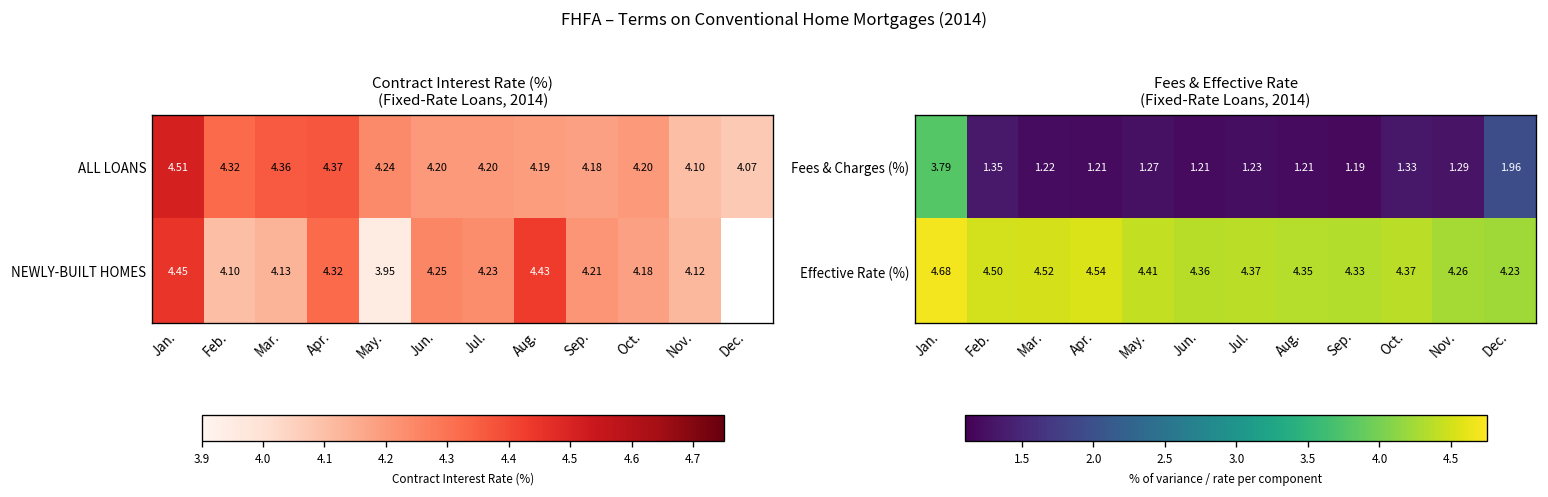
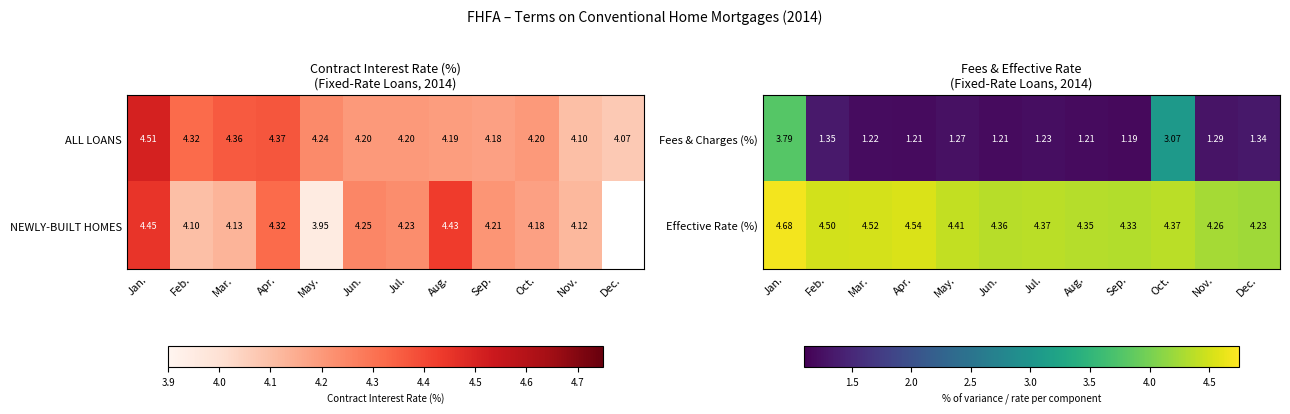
  {
    "Contract Interest Rate (%) (Fixed-Rate Loans, 2014)": {
      "ALL LOANS": {
        "Jan.": 4.51,
        "Feb.": 4.32,
        "Mar.": 4.36,
        "Apr.": 4.37,
        "May.": 4.24,
        "Jun.": 4.20,
        "Jul.": 4.20,
        "Aug.": 4.19,
        "Sep.": 4.18,
        "Oct.": 4.20,
        "Nov.": 4.10,
        "Dec.": 4.07
      },
      "NEWLY-BUILT HOMES": {
        "Jan.": 4.45,
        "Feb.": 4.10,
        "Mar.": 4.13,
        "Apr.": 4.32,
        "May.": 3.95,
        "Jun.": 4.25,
        "Jul.": 4.23,
        "Aug.": 4.43,
        "Sep.": 4.21,
        "Oct.": 4.18,
        "Nov.": 4.12
      }
    },
    "Fees & Effective Rate (Fixed-Rate Loans, 2014)": {
      "Fees & Charges (%)": {
        "Jan.": 3.79,
        "Feb.": 1.35,
        "Mar.": 1.22,
        "Apr.": 1.21,
        "May.": 1.27,
        "Jun.": 1.21,
        "Jul.": 1.23,
        "Aug.": 1.21,
        "Sep.": 1.19,
-       "Oct.": 1.33,
+       "Oct.": 3.07,
        "Nov.": 1.29,
-       "Dec.": 1.96
+       "Dec.": 1.34
      },
      "Effective Rate (%)": {
        "Jan.": 4.68,
        "Feb.": 4.50,
        "Mar.": 4.52,
        "Apr.": 4.54,
        "May.": 4.41,
        "Jun.": 4.36,
        "Jul.": 4.37,
        "Aug.": 4.35,
        "Sep.": 4.33,
        "Oct.": 4.37,
        "Nov.": 4.26,
        "Dec.": 4.23
      }
    }
  }
